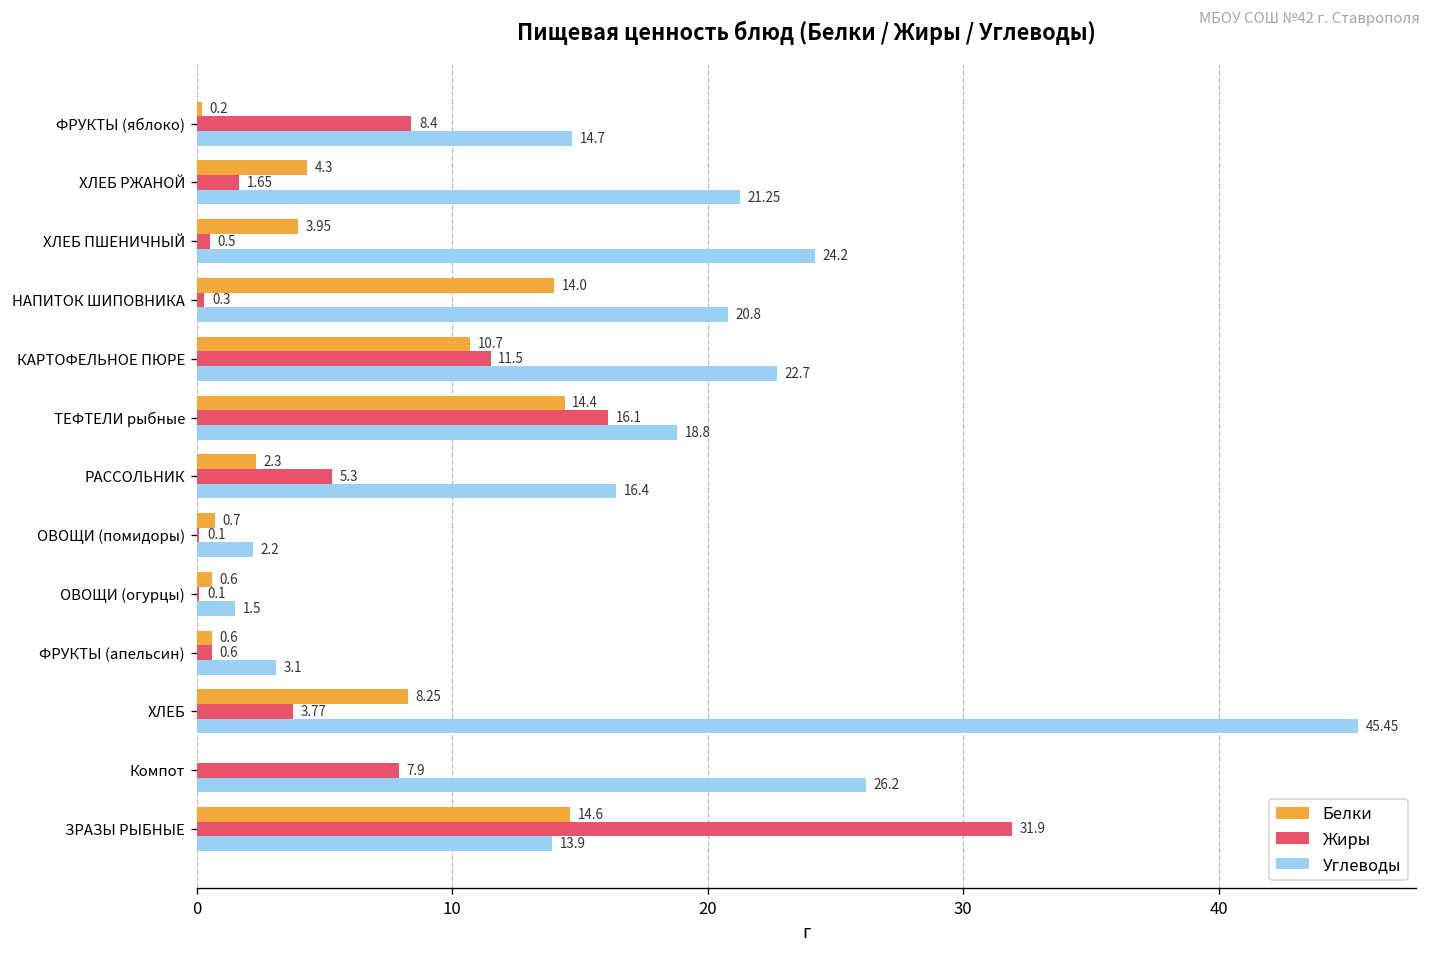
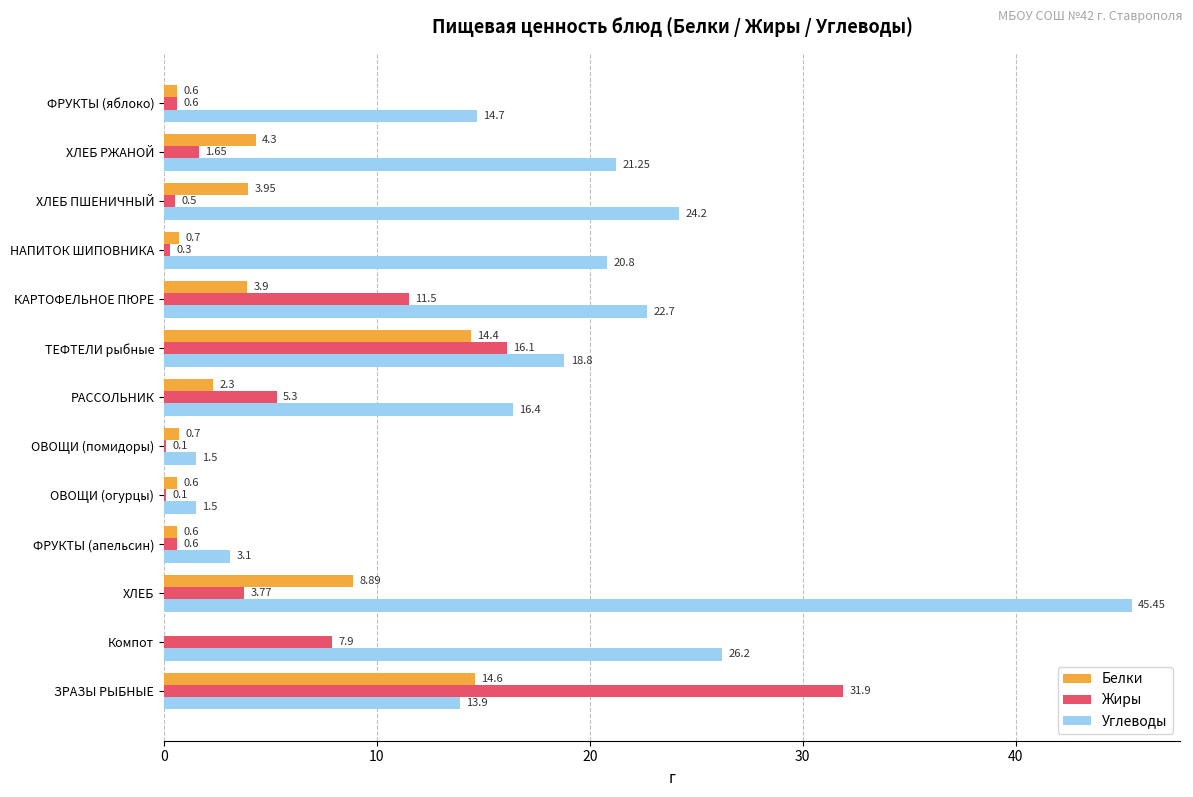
  {
    "Белки": {
-     "ФРУКТЫ (яблоко)": 0.2,
+     "ФРУКТЫ (яблоко)": 0.6,
      "ХЛЕБ РЖАНОЙ": 4.3,
      "ХЛЕБ ПШЕНИЧНЫЙ": 3.95,
-     "НАПИТОК ШИПОВНИКА": 14.0,
-     "КАРТОФЕЛЬНОЕ ПЮРЕ": 10.7,
+     "НАПИТОК ШИПОВНИКА": 0.7,
+     "КАРТОФЕЛЬНОЕ ПЮРЕ": 3.9,
      "ТЕФТЕЛИ рыбные": 14.4,
      "РАССОЛЬНИК": 2.3,
      "ОВОЩИ (помидоры)": 0.7,
      "ОВОЩИ (огурцы)": 0.6,
      "ФРУКТЫ (апельсин)": 0.6,
-     "ХЛЕБ": 8.25,
+     "ХЛЕБ": 8.89,
      "ЗРАЗЫ РЫБНЫЕ": 14.6
    },
    "Жиры": {
-     "ФРУКТЫ (яблоко)": 8.4,
+     "ФРУКТЫ (яблоко)": 0.6,
      "ХЛЕБ РЖАНОЙ": 1.65,
      "ХЛЕБ ПШЕНИЧНЫЙ": 0.5,
      "НАПИТОК ШИПОВНИКА": 0.3,
      "КАРТОФЕЛЬНОЕ ПЮРЕ": 11.5,
      "ТЕФТЕЛИ рыбные": 16.1,
      "РАССОЛЬНИК": 5.3,
      "ОВОЩИ (помидоры)": 0.1,
      "ОВОЩИ (огурцы)": 0.1,
      "ФРУКТЫ (апельсин)": 0.6,
      "ХЛЕБ": 3.77,
      "Компот": 7.9,
      "ЗРАЗЫ РЫБНЫЕ": 31.9
    },
    "Углеводы": {
      "ФРУКТЫ (яблоко)": 14.7,
      "ХЛЕБ РЖАНОЙ": 21.25,
      "ХЛЕБ ПШЕНИЧНЫЙ": 24.2,
      "НАПИТОК ШИПОВНИКА": 20.8,
      "КАРТОФЕЛЬНОЕ ПЮРЕ": 22.7,
      "ТЕФТЕЛИ рыбные": 18.8,
      "РАССОЛЬНИК": 16.4,
-     "ОВОЩИ (помидоры)": 2.2,
+     "ОВОЩИ (помидоры)": 1.5,
      "ОВОЩИ (огурцы)": 1.5,
      "ФРУКТЫ (апельсин)": 3.1,
      "ХЛЕБ": 45.45,
      "Компот": 26.2,
      "ЗРАЗЫ РЫБНЫЕ": 13.9
    }
  }
